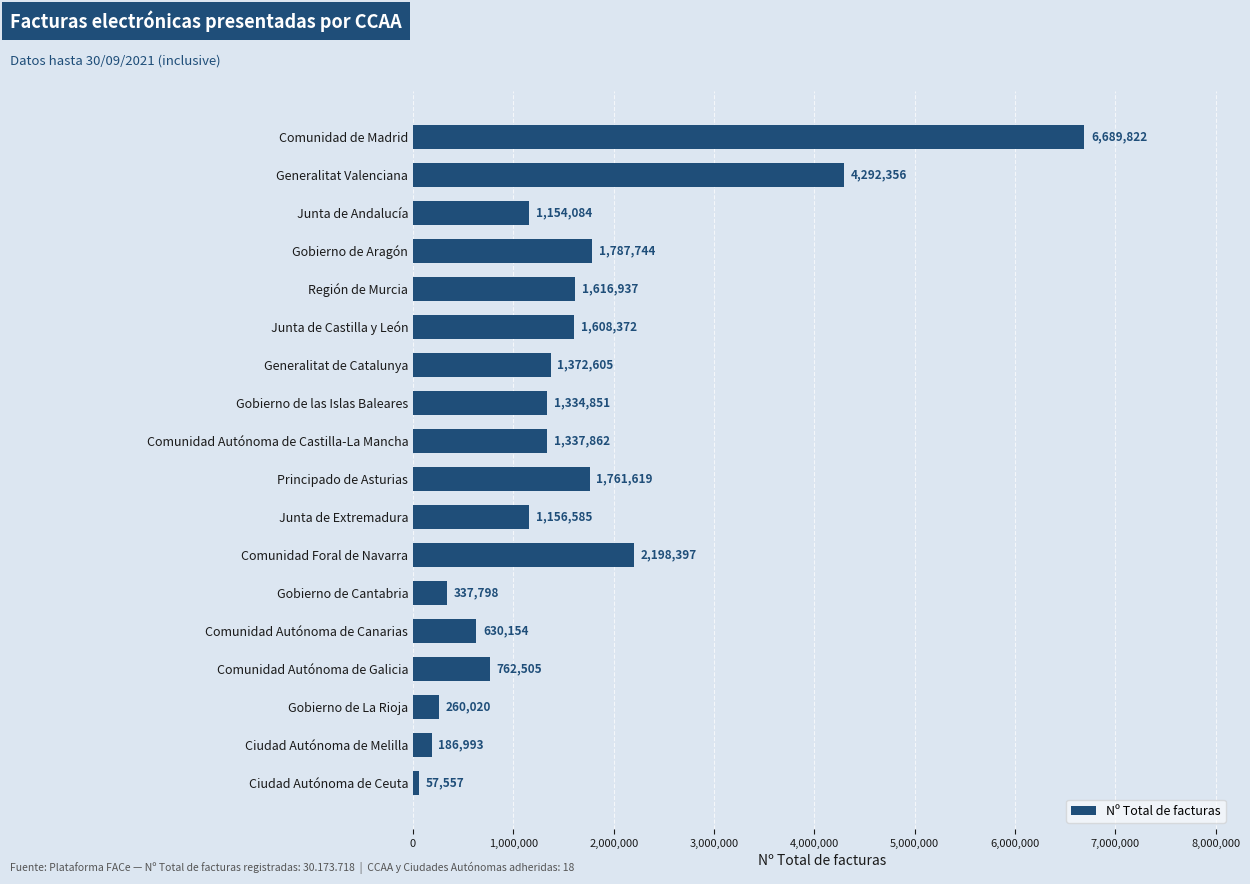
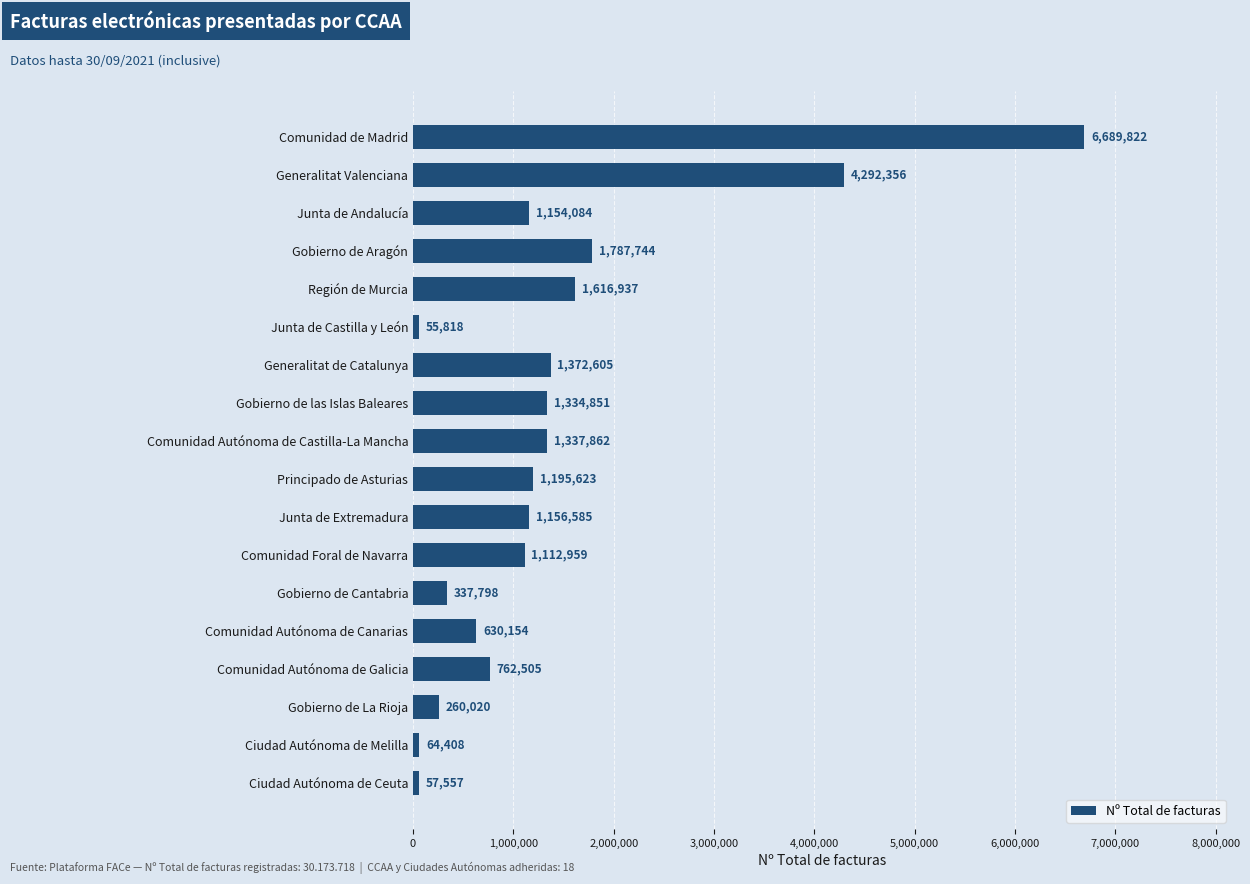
  {
    "Comunidad de Madrid": "6,689,822",
    "Generalitat Valenciana": "4,292,356",
    "Junta de Andalucía": "1,154,084",
    "Gobierno de Aragón": "1,787,744",
    "Región de Murcia": "1,616,937",
-   "Junta de Castilla y León": "1,608,372",
+   "Junta de Castilla y León": "55,818",
    "Generalitat de Catalunya": "1,372,605",
    "Gobierno de las Islas Baleares": "1,334,851",
    "Comunidad Autónoma de Castilla-La Mancha": "1,337,862",
-   "Principado de Asturias": "1,761,619",
+   "Principado de Asturias": "1,195,623",
    "Junta de Extremadura": "1,156,585",
-   "Comunidad Foral de Navarra": "2,198,397",
+   "Comunidad Foral de Navarra": "1,112,959",
    "Gobierno de Cantabria": "337,798",
    "Comunidad Autónoma de Canarias": "630,154",
    "Comunidad Autónoma de Galicia": "762,505",
    "Gobierno de La Rioja": "260,020",
-   "Ciudad Autónoma de Melilla": "186,993",
+   "Ciudad Autónoma de Melilla": "64,408",
    "Ciudad Autónoma de Ceuta": "57,557"
  }
